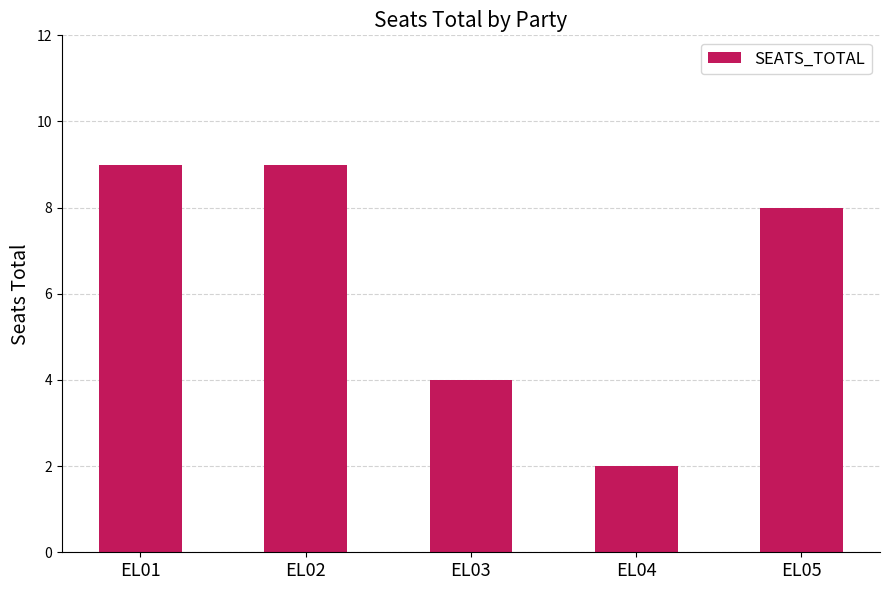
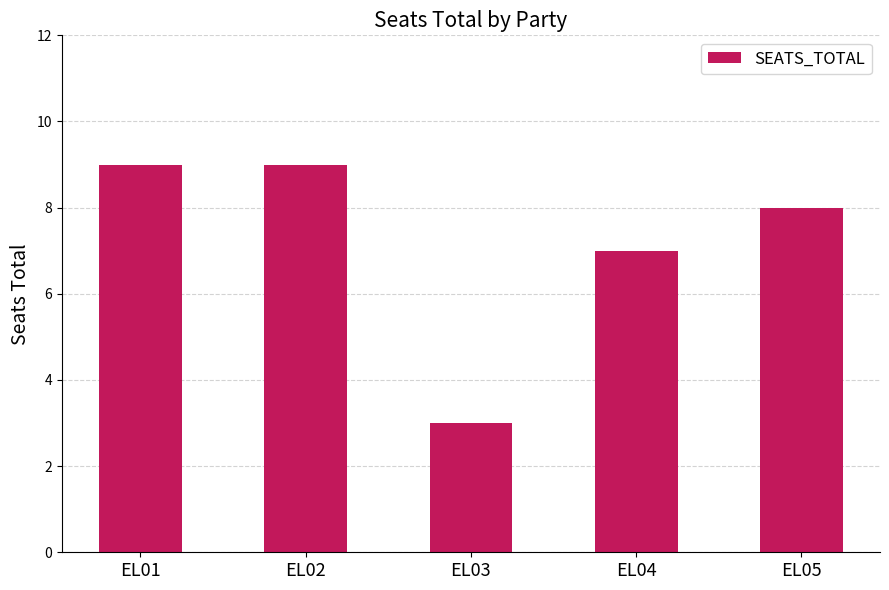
  {
    "EL01": 9,
    "EL02": 9,
-   "EL03": 4,
-   "EL04": 2,
+   "EL03": 3,
+   "EL04": 7,
    "EL05": 8
  }
